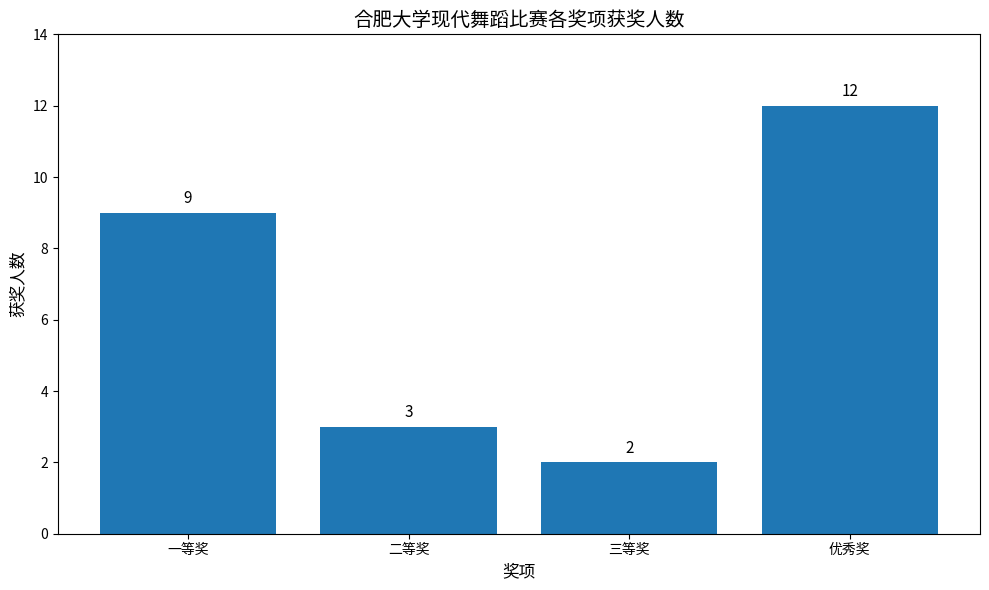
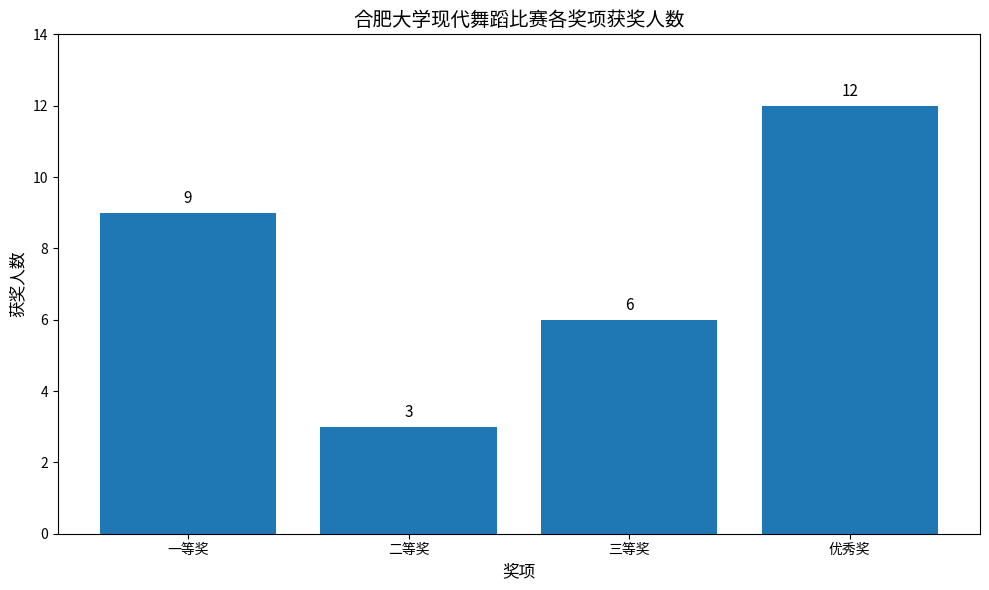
  {
    "一等奖": 9,
    "二等奖": 3,
-   "三等奖": 2,
+   "三等奖": 6,
    "优秀奖": 12
  }
